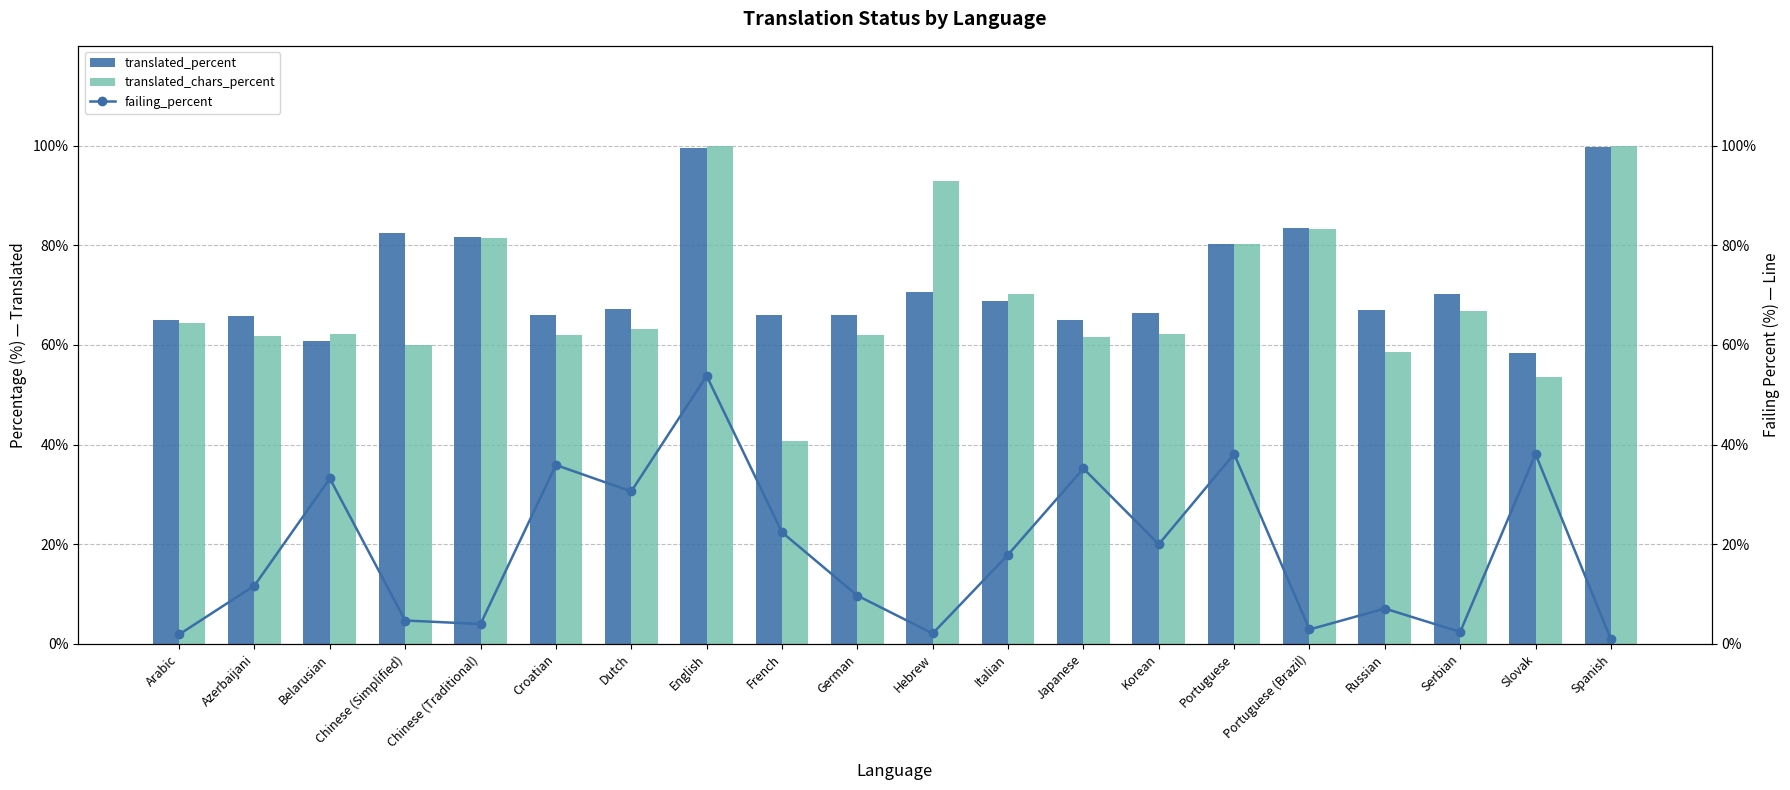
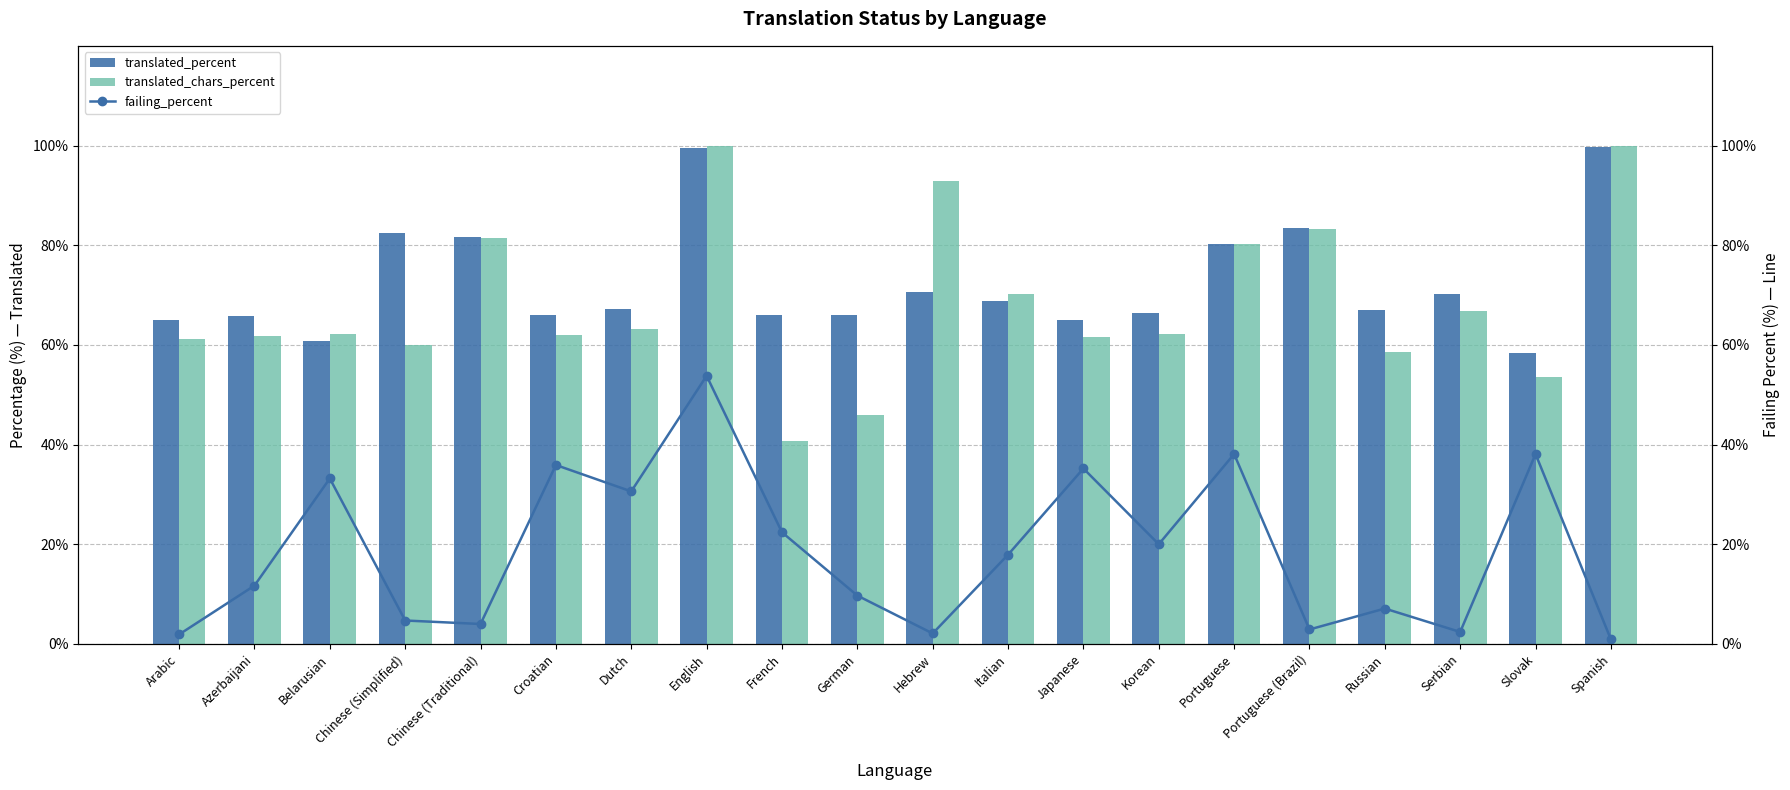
  {
    "translated_chars_percent": {
-     "Arabic": "64%",
+     "Arabic": "61%",
      "Azerbaijani": "62%",
      "Belarusian": "62%",
      "Chinese (Simplified)": "60%",
      "Chinese (Traditional)": "81%",
      "Croatian": "62%",
      "Dutch": "63%",
      "English": "100%",
      "French": "41%",
-     "German": "62%",
+     "German": "46%",
      "Hebrew": "93%",
      "Italian": "70%",
      "Japanese": "62%",
      "Korean": "62%",
      "Portuguese": "80%",
      "Portuguese (Brazil)": "83%",
      "Russian": "59%",
      "Serbian": "67%",
      "Slovak": "54%",
      "Spanish": "100%"
    }
  }
